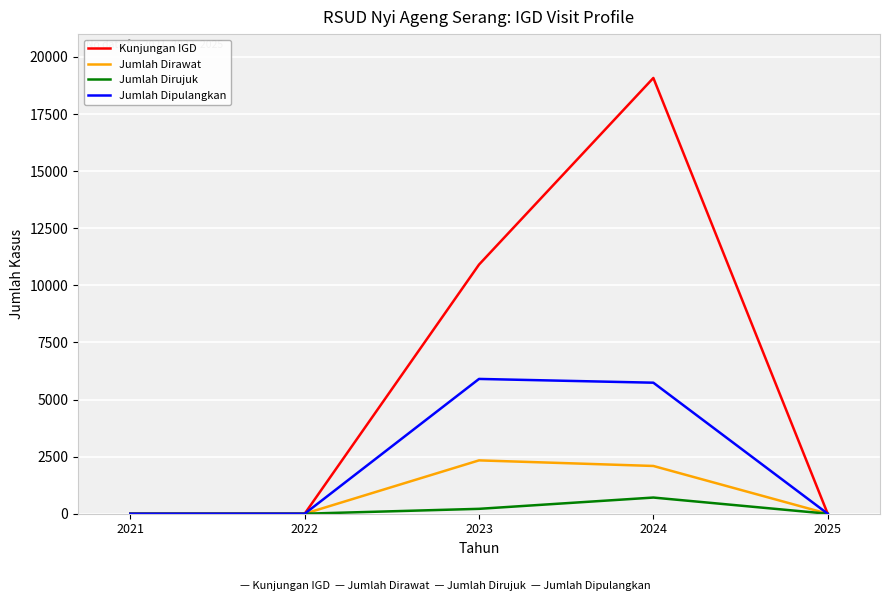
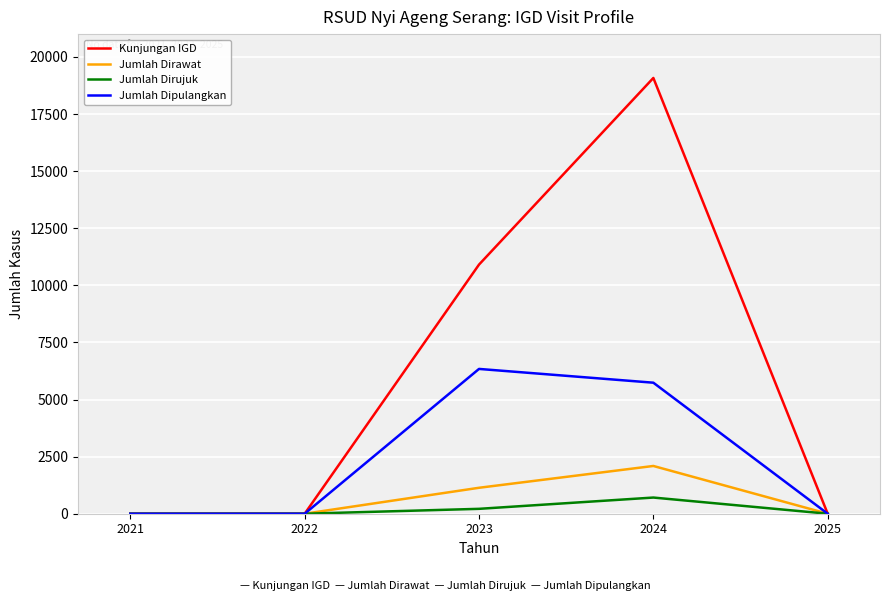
  {
    "Kunjungan IGD": {
      "2023": 10900,
      "2024": 19100
    },
    "Jumlah Dirawat": {
-     "2023": 2300,
+     "2023": 1100,
      "2024": 2100
    },
    "Jumlah Dirujuk": {
      "2023": 200,
      "2024": 700
    },
    "Jumlah Dipulangkan": {
-     "2023": 5900,
+     "2023": 6300,
      "2024": 5700
    }
  }
